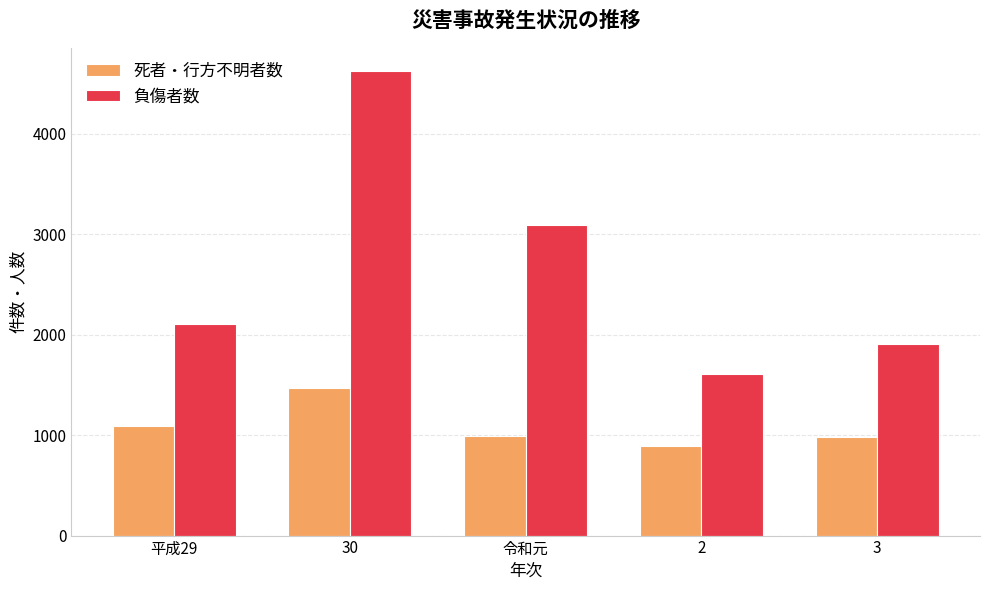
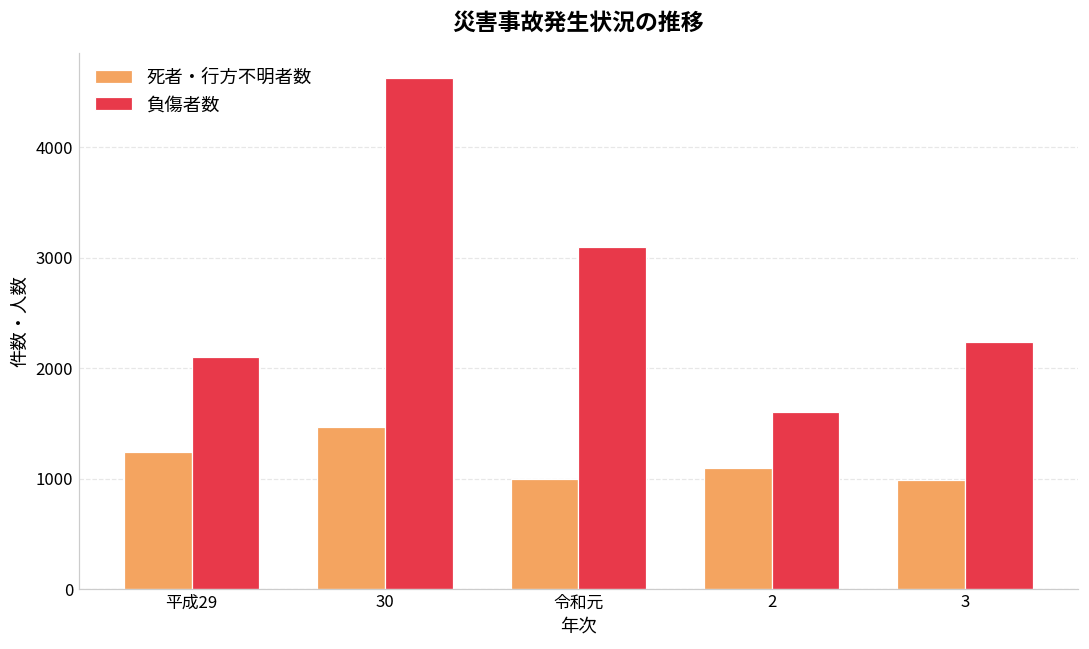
  {
    "死者・行方不明者数": {
-     "平成29": 1090,
+     "平成29": 1250,
      "30": 1470,
      "令和元": 990,
-     "2": 890,
+     "2": 1100,
      "3": 990
    },
    "負傷者数": {
      "平成29": 2100,
      "30": 4630,
      "令和元": 3100,
      "2": 1610,
-     "3": 1910
+     "3": 2240
    }
  }
